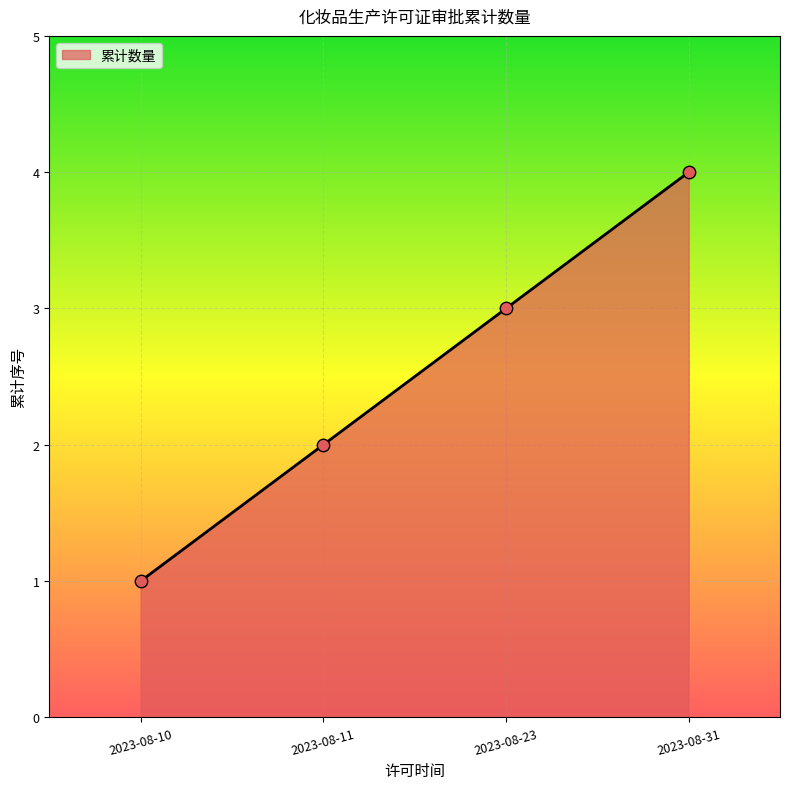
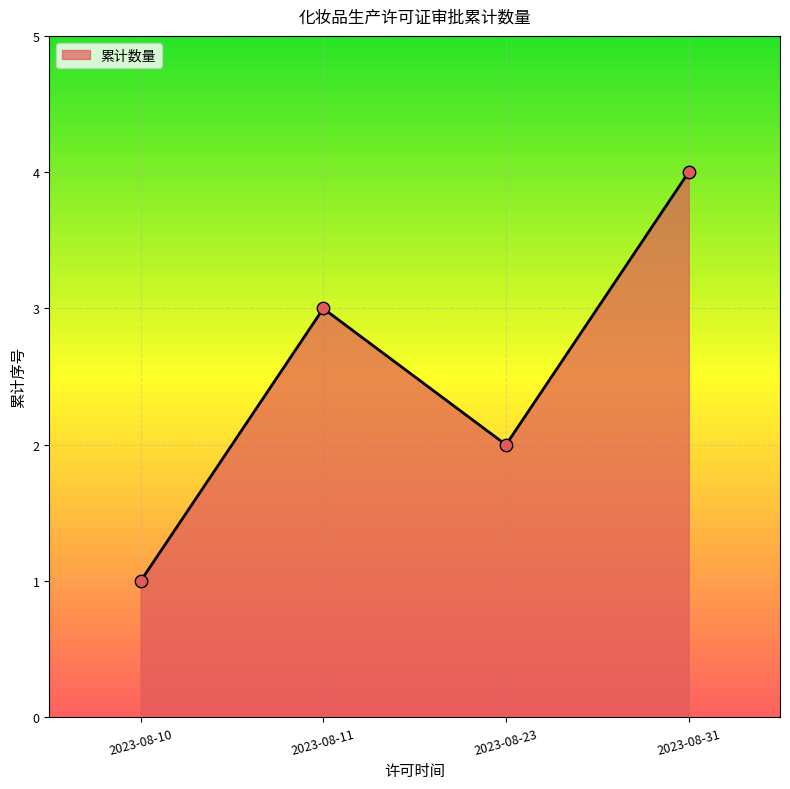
  {
    "2023-08-10": 1,
-   "2023-08-11": 2,
-   "2023-08-23": 3,
+   "2023-08-11": 3,
+   "2023-08-23": 2,
    "2023-08-31": 4
  }
